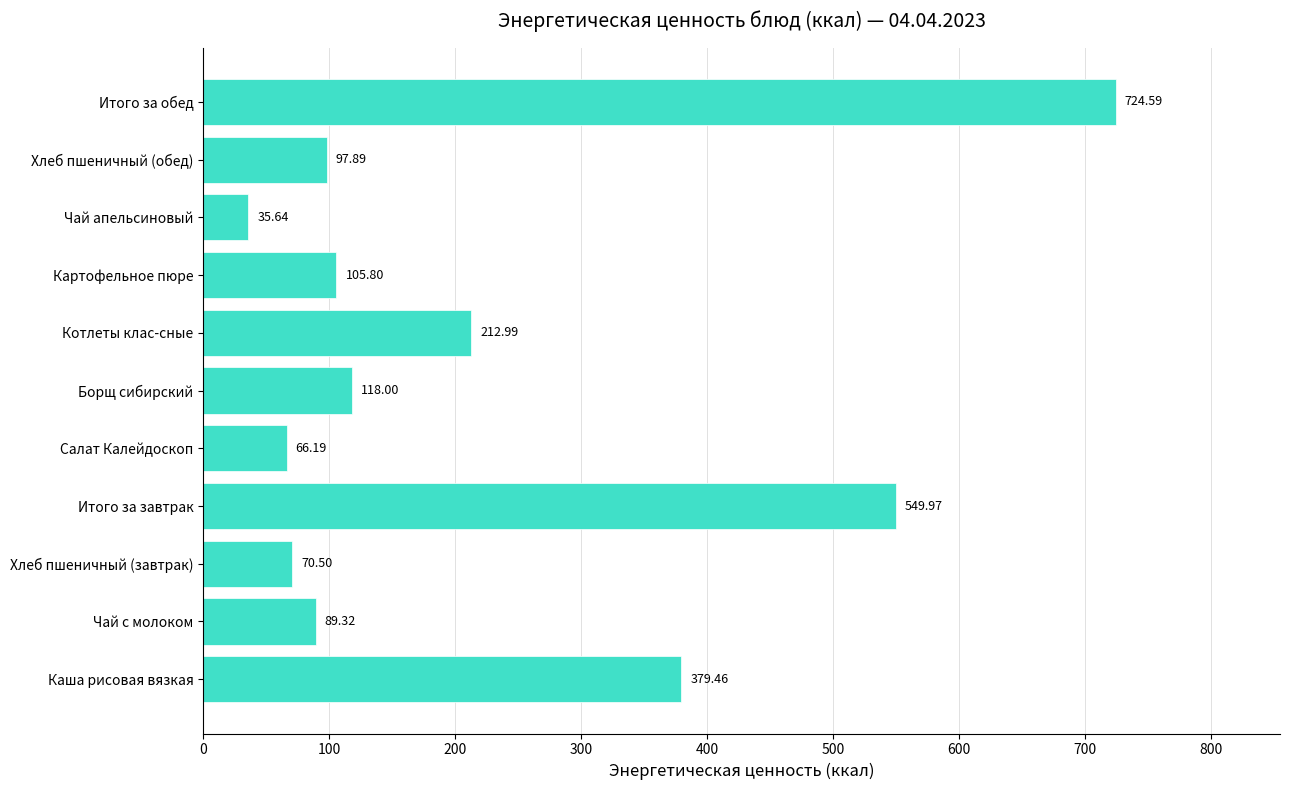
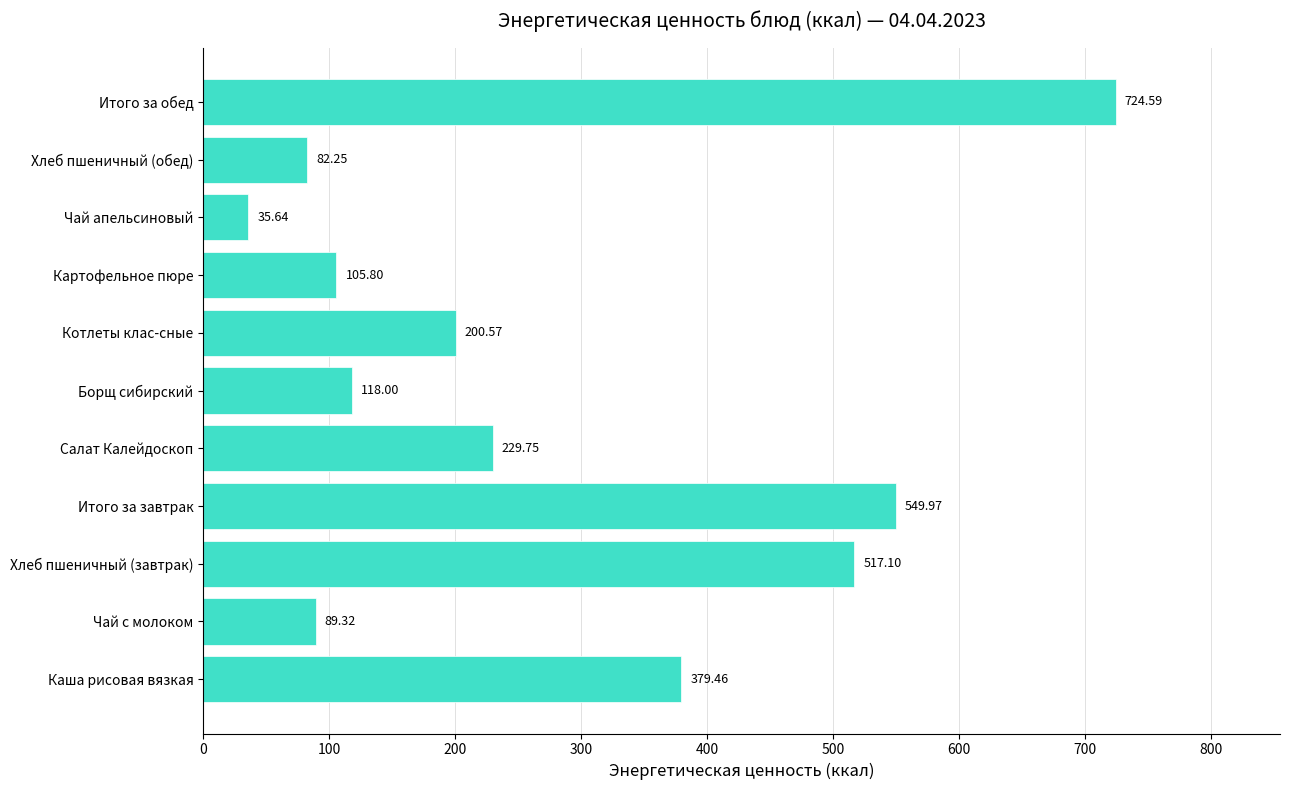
  {
    "Итого за обед": 724.59,
-   "Хлеб пшеничный (обед)": 97.89,
+   "Хлеб пшеничный (обед)": 82.25,
    "Чай апельсиновый": 35.64,
    "Картофельное пюре": 105.80,
-   "Котлеты клас-сные": 212.99,
+   "Котлеты клас-сные": 200.57,
    "Борщ сибирский": 118.00,
-   "Салат Калейдоскоп": 66.19,
+   "Салат Калейдоскоп": 229.75,
    "Итого за завтрак": 549.97,
-   "Хлеб пшеничный (завтрак)": 70.50,
+   "Хлеб пшеничный (завтрак)": 517.10,
    "Чай с молоком": 89.32,
    "Каша рисовая вязкая": 379.46
  }
